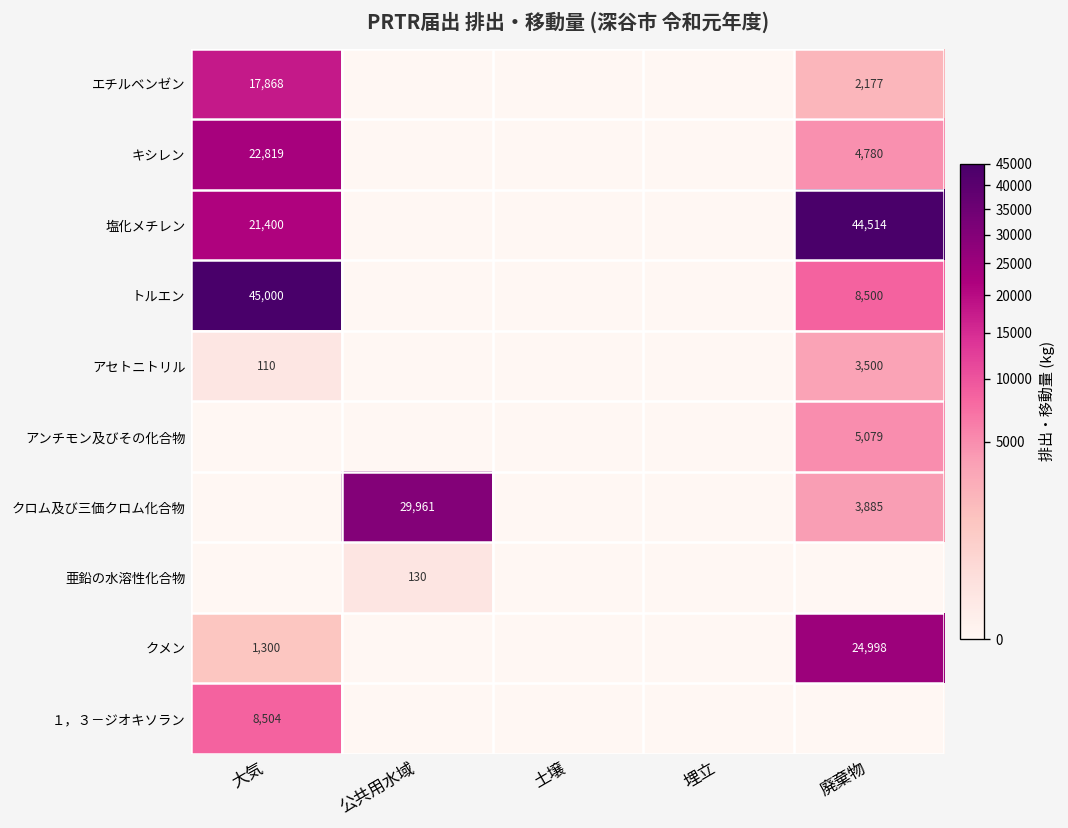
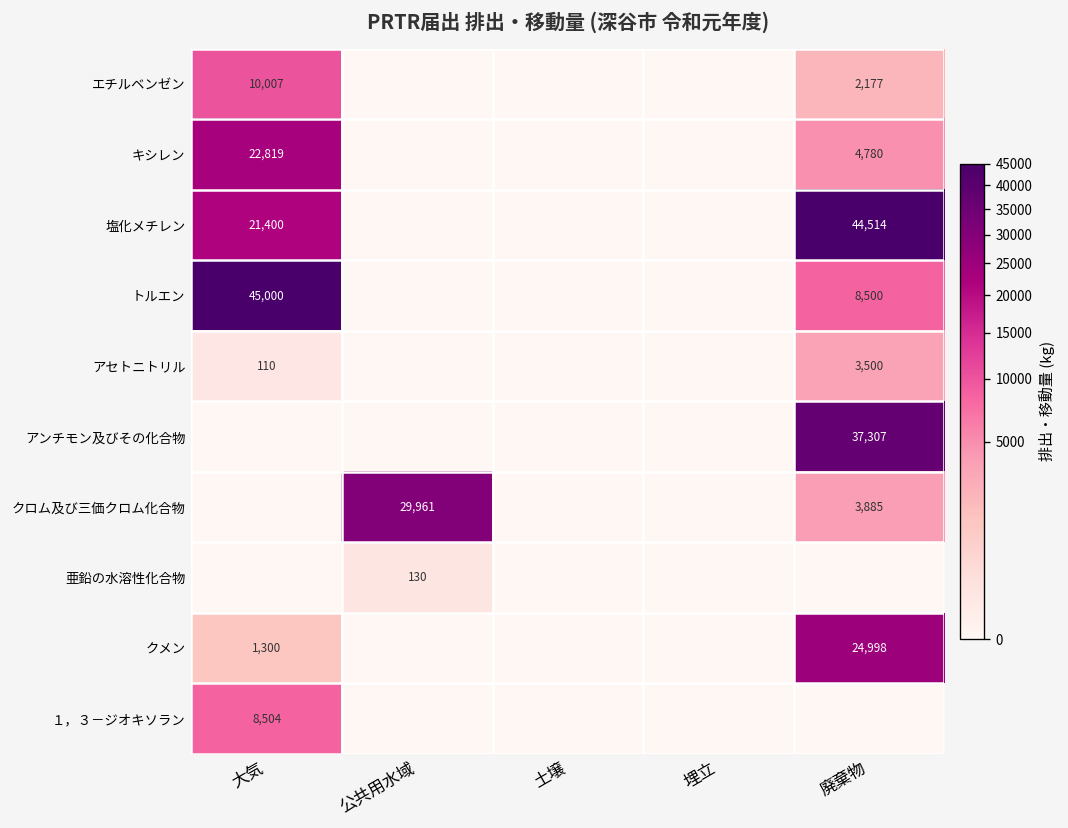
  {
    "エチルベンゼン": {
-     "大気": "17,868",
+     "大気": "10,007",
      "廃棄物": "2,177"
    },
    "キシレン": {
      "大気": "22,819",
      "廃棄物": "4,780"
    },
    "塩化メチレン": {
      "大気": "21,400",
      "廃棄物": "44,514"
    },
    "トルエン": {
      "大気": "45,000",
      "廃棄物": "8,500"
    },
    "アセトニトリル": {
      "大気": "110",
      "廃棄物": "3,500"
    },
    "アンチモン及びその化合物": {
-     "廃棄物": "5,079"
+     "廃棄物": "37,307"
    },
    "クロム及び三価クロム化合物": {
      "公共用水域": "29,961",
      "廃棄物": "3,885"
    },
    "亜鉛の水溶性化合物": {
      "公共用水域": "130"
    },
    "クメン": {
      "大気": "1,300",
      "廃棄物": "24,998"
    },
    "１，３－ジオキソラン": {
      "大気": "8,504"
    }
  }
